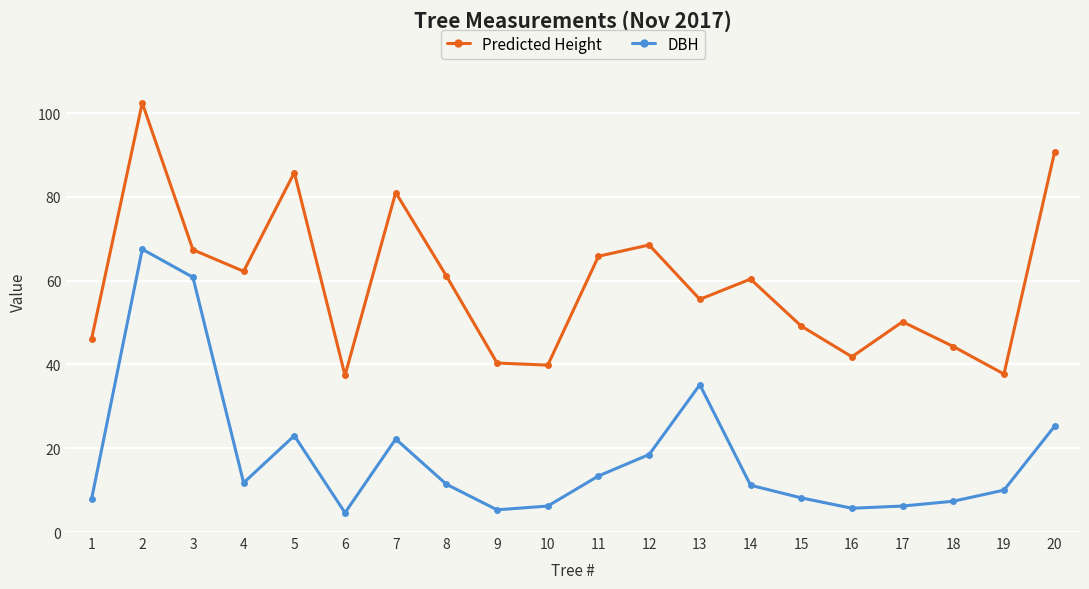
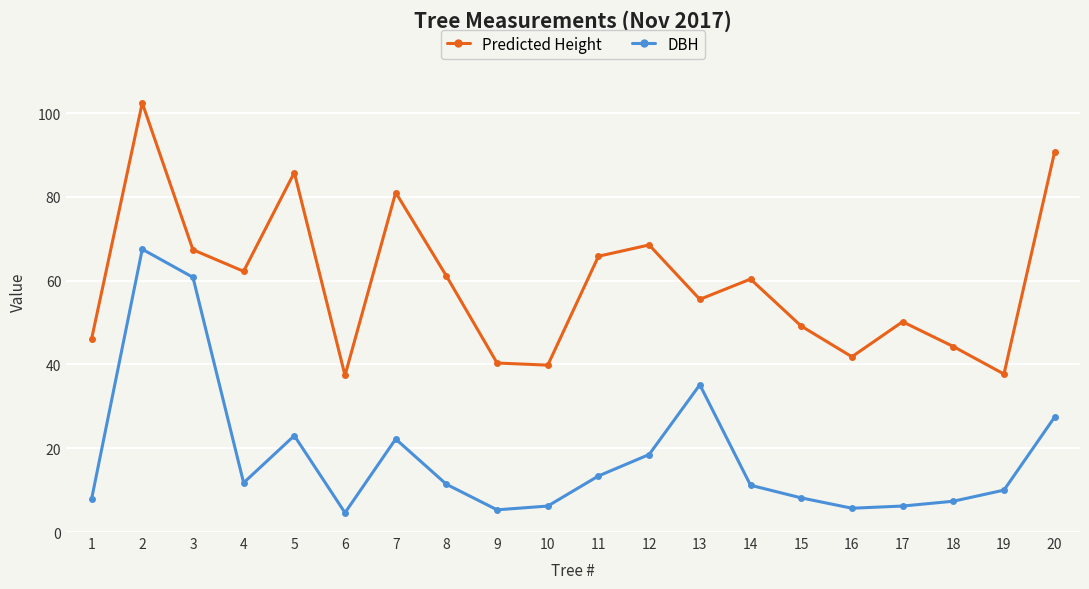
  {
    "Predicted Height": {
      "1": 46,
      "2": 102,
      "3": 67,
      "4": 62,
      "5": 86,
      "6": 37,
      "7": 81,
      "8": 61,
      "9": 40,
      "10": 40,
      "11": 66,
      "12": 69,
      "13": 56,
      "14": 60,
      "15": 49,
      "16": 42,
      "17": 50,
      "18": 44,
      "19": 38,
      "20": 91
    },
    "DBH": {
      "1": 8,
      "2": 68,
      "3": 61,
      "4": 12,
      "5": 23,
      "6": 5,
      "7": 22,
      "8": 11,
      "9": 5,
      "10": 6,
      "11": 13,
      "12": 19,
      "13": 35,
      "14": 11,
      "15": 8,
      "16": 6,
      "17": 6,
      "18": 7,
      "19": 10,
-     "20": 25
+     "20": 27
    }
  }
